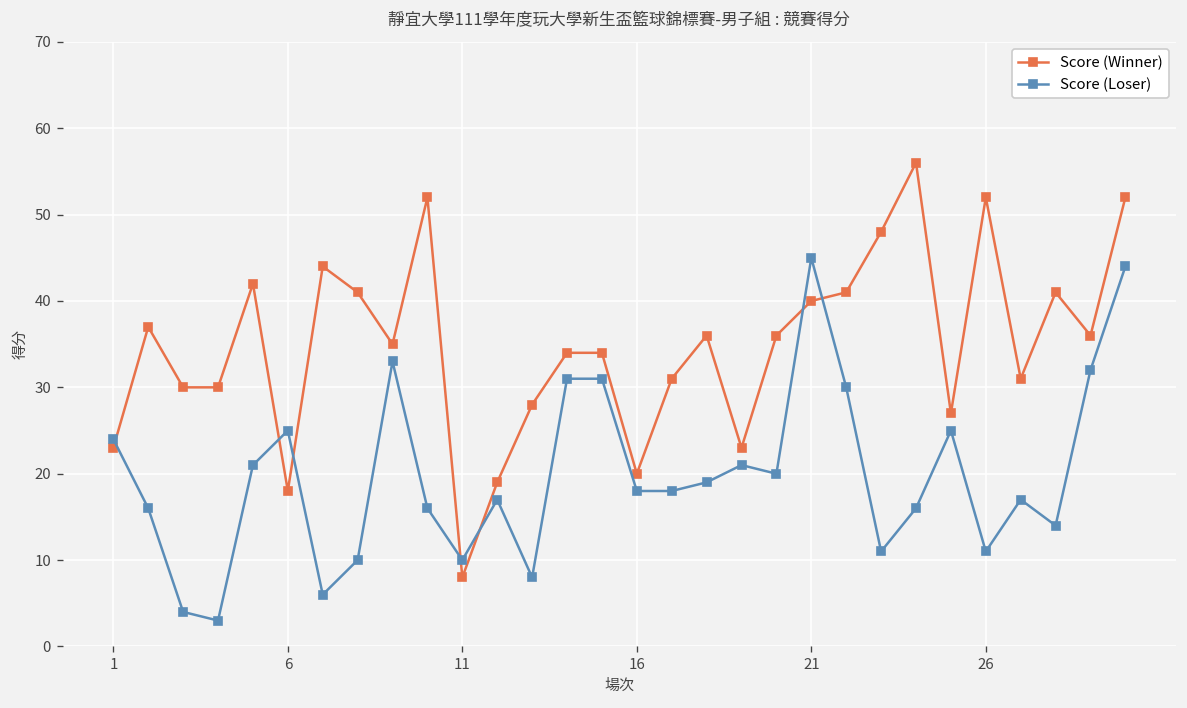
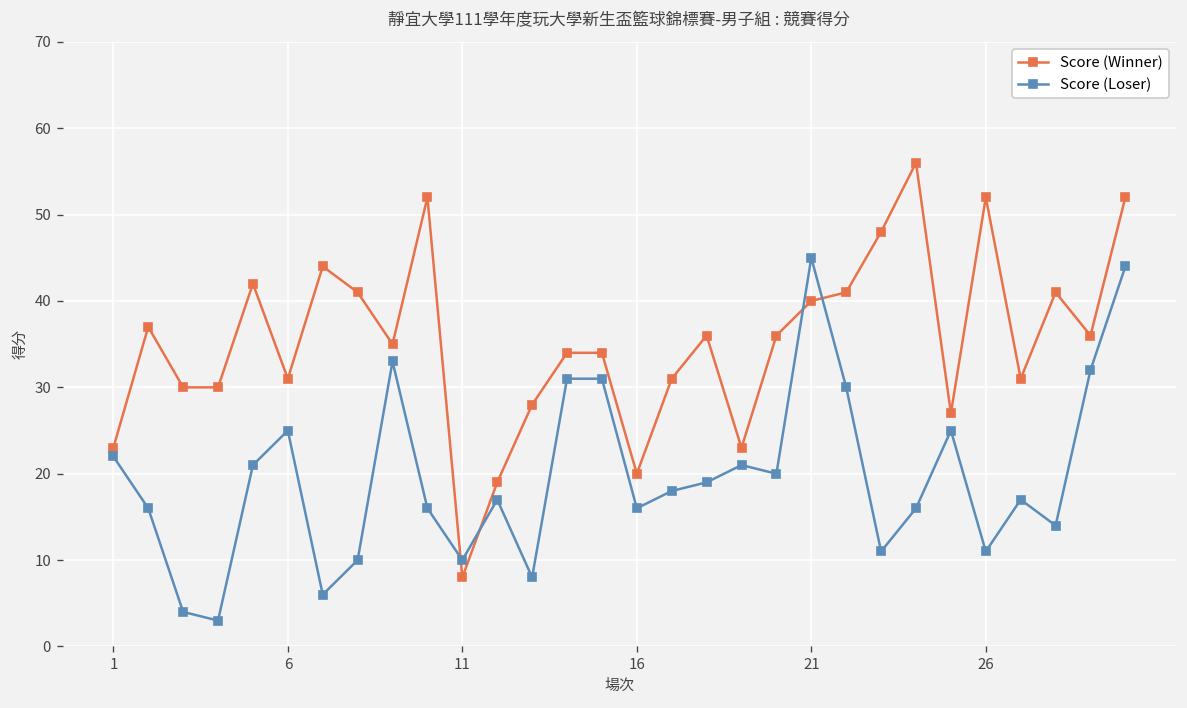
  {
    "Score (Winner)": {
      "1": 23,
-     "6": 18,
+     "6": 31,
      "11": 8,
      "16": 20,
      "21": 40,
      "26": 52
    },
    "Score (Loser)": {
-     "1": 24,
+     "1": 22,
      "6": 25,
      "11": 10,
-     "16": 18,
+     "16": 16,
      "21": 45,
      "26": 11
    }
  }
